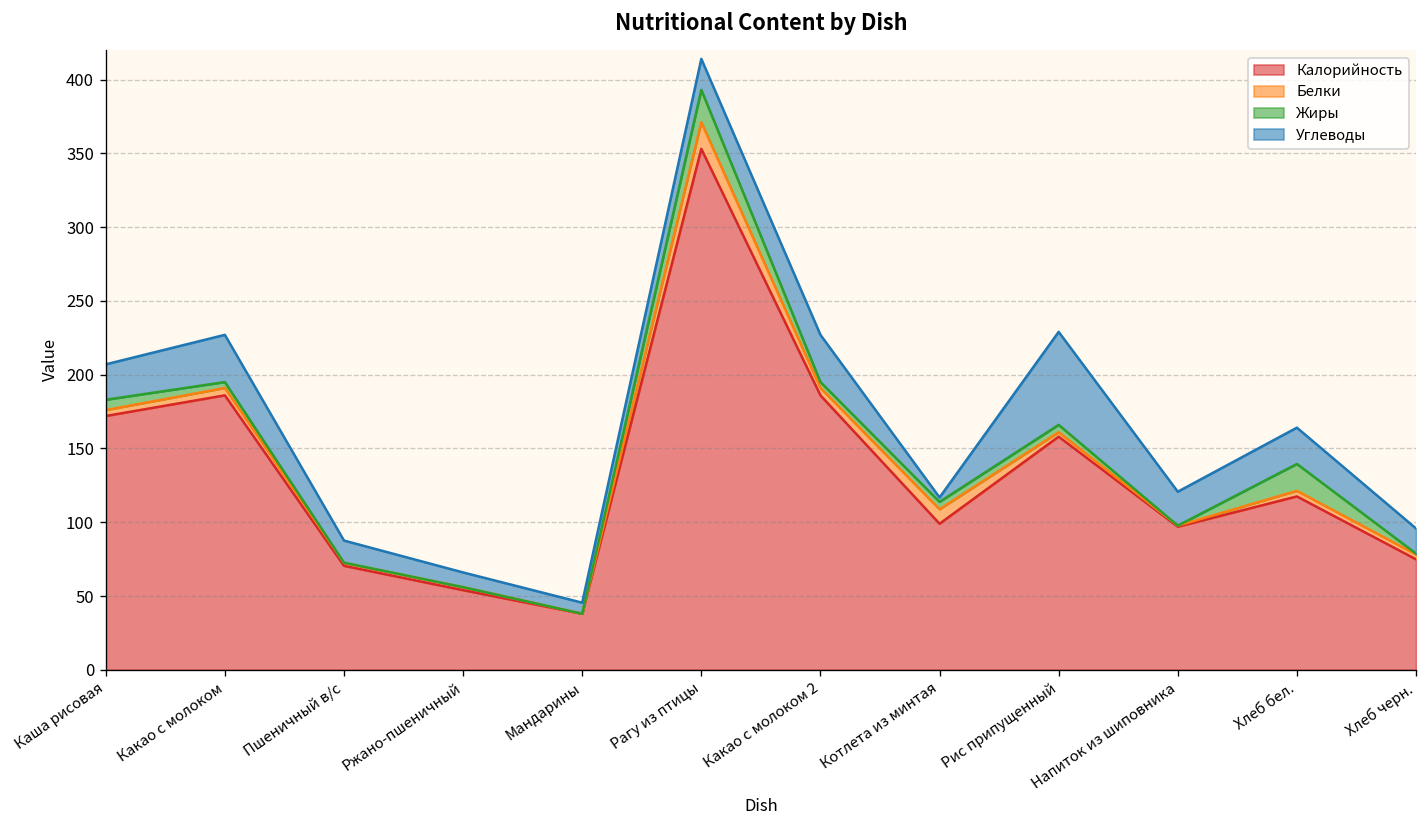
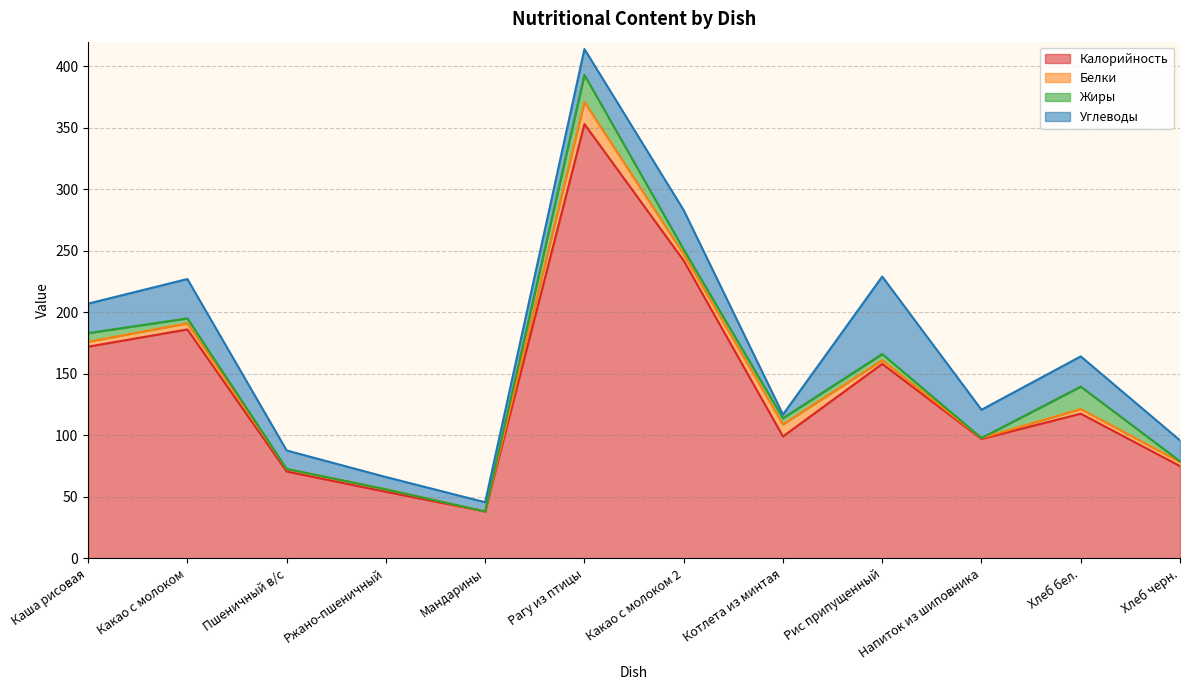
  {
    "Калорийность": {
      "Каша рисовая": 172,
      "Какао с молоком": 186,
      "Рагу из птицы": 353,
-     "Какао с молоком 2": 186,
+     "Какао с молоком 2": 242,
      "Котлета из минтая": 99,
      "Рис припущенный": 158,
      "Хлеб бел.": 118,
      "Хлеб черн.": 75
    },
    "Белки": {
      "Каша рисовая": 4,
      "Какао с молоком": 5,
      "Рагу из птицы": 18,
      "Какао с молоком 2": 5,
      "Котлета из минтая": 10,
      "Рис припущенный": 3,
      "Хлеб бел.": 4
    },
    "Жиры": {
      "Каша рисовая": 7,
      "Какао с молоком": 4,
      "Рагу из птицы": 22,
      "Какао с молоком 2": 4,
      "Котлета из минтая": 5,
      "Рис припущенный": 5,
      "Хлеб бел.": 18
    },
    "Углеводы": {
      "Каша рисовая": 24,
      "Какао с молоком": 32,
      "Пшеничный в/с": 15,
      "Ржано-пшеничный": 10,
      "Мандарины": 8,
      "Рагу из птицы": 21,
      "Какао с молоком 2": 32,
      "Котлета из минтая": 3,
      "Рис припущенный": 63,
      "Напиток из шиповника": 23,
      "Хлеб бел.": 25,
      "Хлеб черн.": 17
    }
  }
